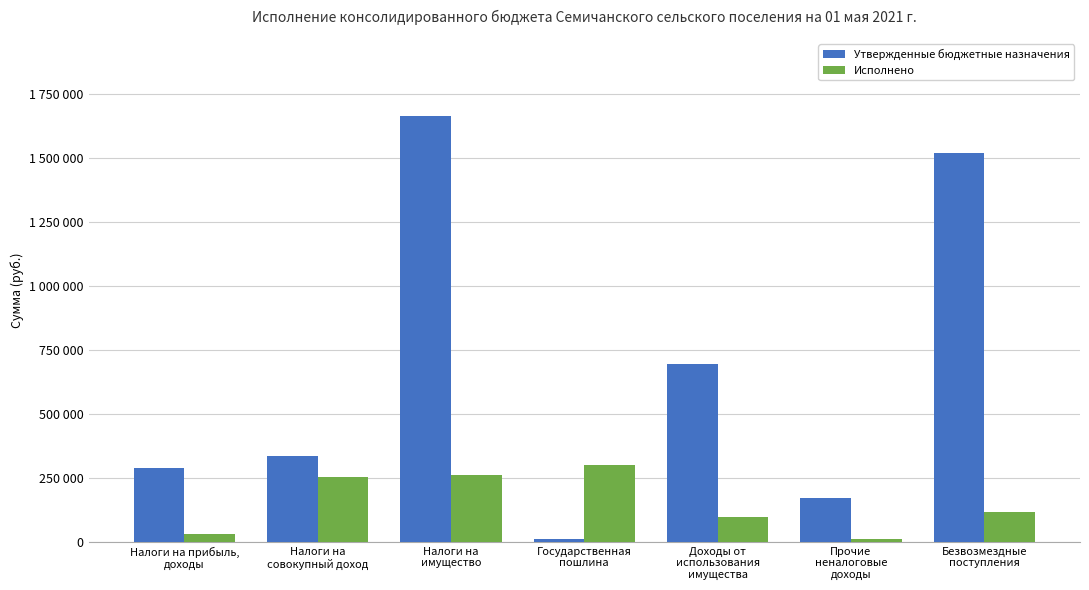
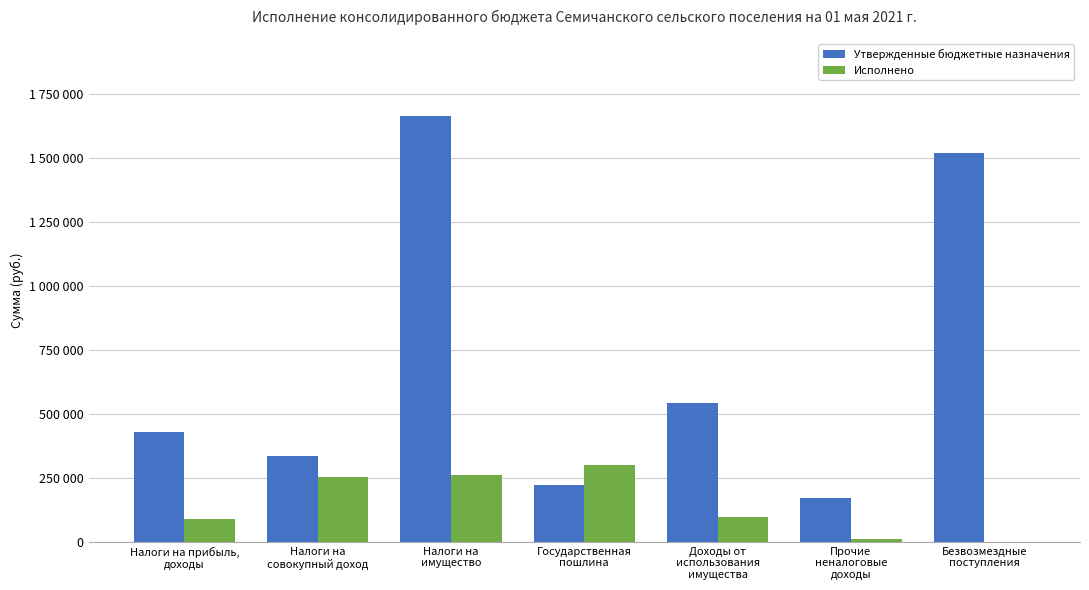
  {
    "Утвержденные бюджетные назначения": {
-     "Налоги на прибыль, доходы": 290000,
+     "Налоги на прибыль, доходы": 430000,
      "Налоги на совокупный доход": 340000,
      "Налоги на имущество": 1670000,
-     "Государственная пошлина": 10000,
-     "Доходы от использования имущества": 700000,
+     "Государственная пошлина": 220000,
+     "Доходы от использования имущества": 540000,
      "Прочие неналоговые доходы": 170000,
      "Безвозмездные поступления": 1520000
    },
    "Исполнено": {
-     "Налоги на прибыль, доходы": 30000,
+     "Налоги на прибыль, доходы": 90000,
      "Налоги на совокупный доход": 260000,
      "Налоги на имущество": 260000,
      "Государственная пошлина": 300000,
      "Доходы от использования имущества": 100000,
-     "Безвозмездные поступления": 120000
+     "Безвозмездные поступления": 0
    }
  }
